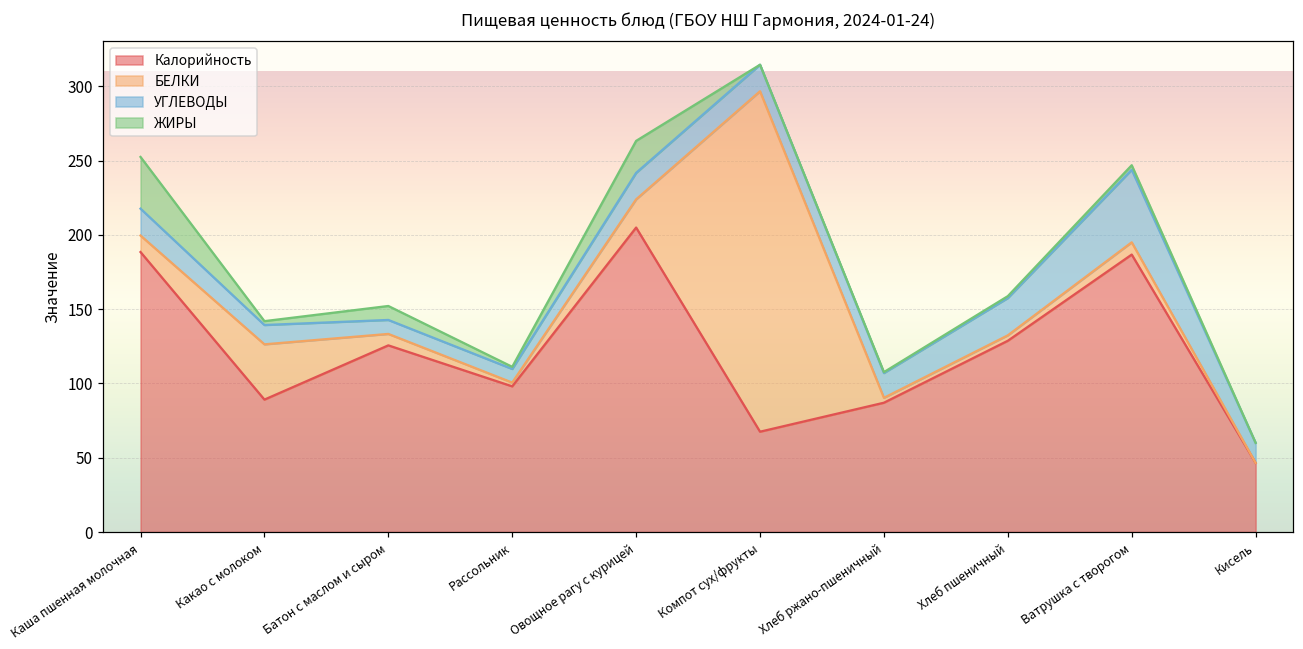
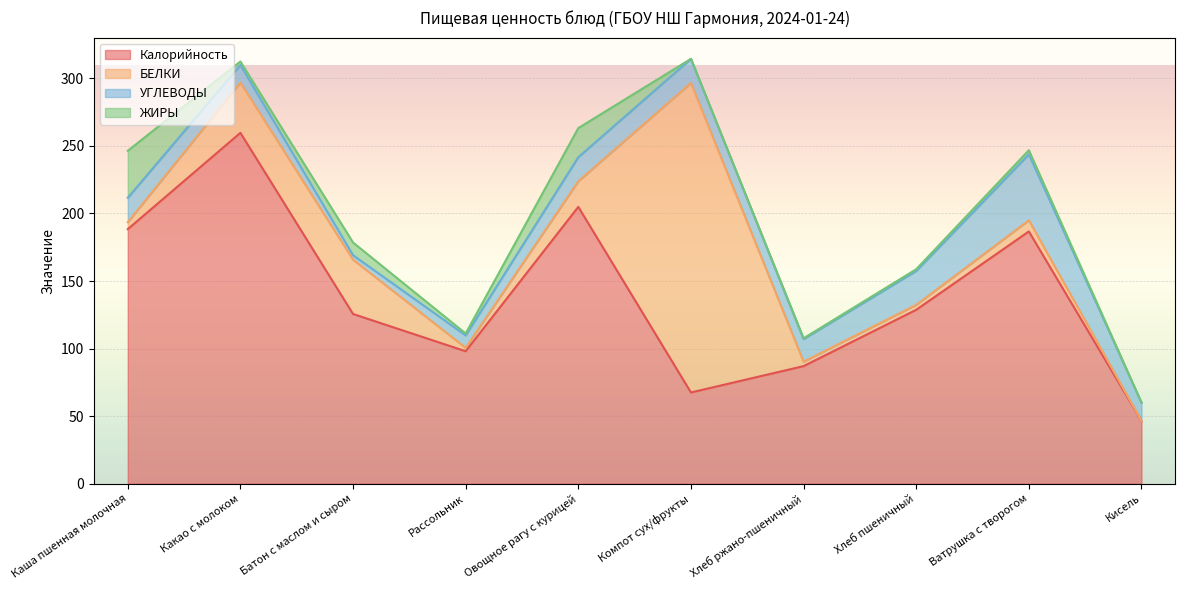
  {
    "Калорийность": {
      "Каша пшенная молочная": 188,
-     "Какао с молоком": 89,
+     "Какао с молоком": 260,
      "Батон с маслом и сыром": 126,
      "Рассольник": 98,
      "Овощное рагу с курицей": 205,
      "Компот сух/фрукты": 68,
      "Хлеб ржано-пшеничный": 87,
      "Хлеб пшеничный": 129,
      "Ватрушка с творогом": 187
    },
    "БЕЛКИ": {
-     "Каша пшенная молочная": 11,
+     "Каша пшенная молочная": 5,
      "Какао с молоком": 37,
-     "Батон с маслом и сыром": 8,
+     "Батон с маслом и сыром": 40,
      "Рассольник": 3,
      "Овощное рагу с курицей": 19,
      "Компот сух/фрукты": 229,
      "Хлеб ржано-пшеничный": 3,
      "Хлеб пшеничный": 4,
      "Ватрушка с творогом": 8
    },
    "УГЛЕВОДЫ": {
      "Каша пшенная молочная": 18,
      "Какао с молоком": 13,
-     "Батон с маслом и сыром": 9,
+     "Батон с маслом и сыром": 3,
      "Овощное рагу с курицей": 18,
      "Ватрушка с творогом": 49
    },
    "ЖИРЫ": {
      "Каша пшенная молочная": 35,
      "Какао с молоком": 3,
      "Батон с маслом и сыром": 9,
      "Овощное рагу с курицей": 22,
      "Ватрушка с творогом": 3
    }
  }
